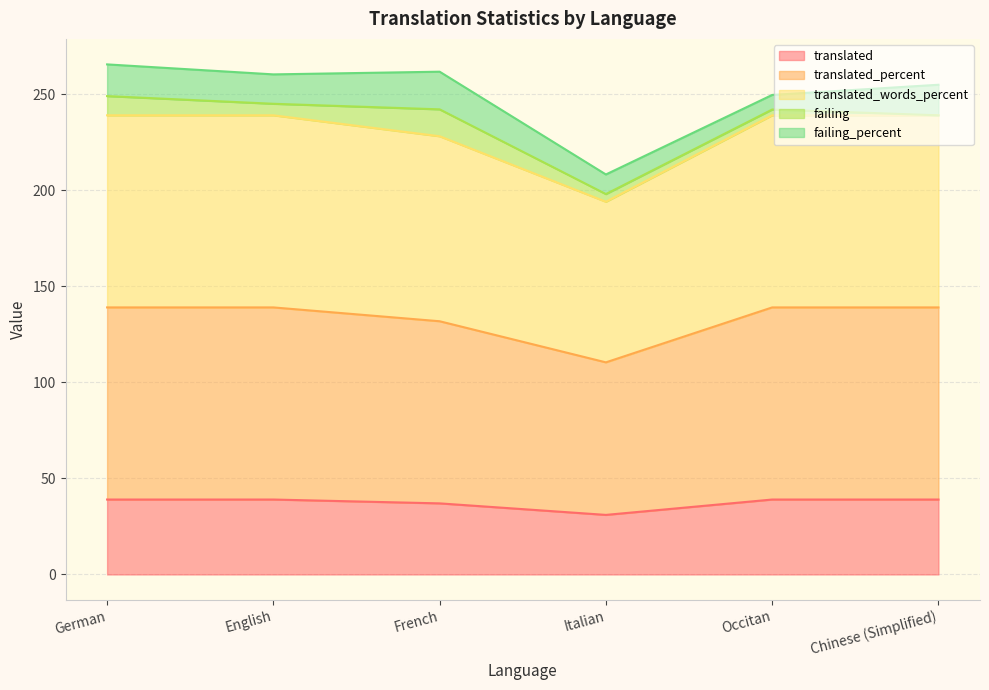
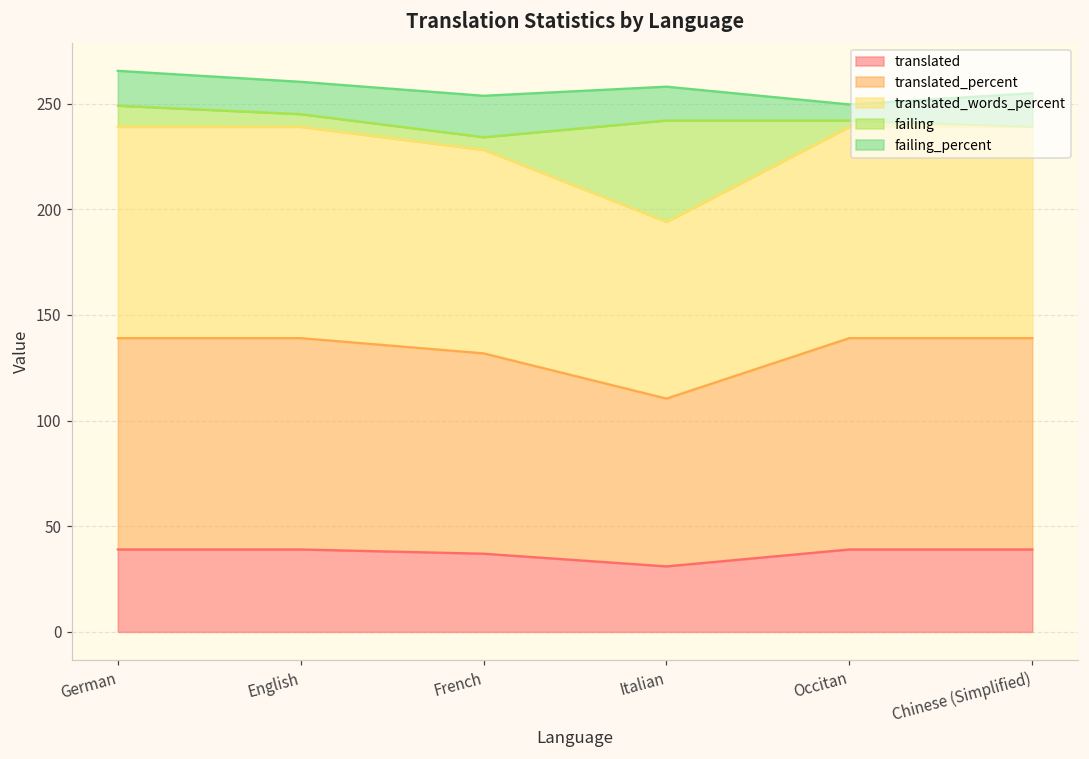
  {
    "failing": {
      "German": 10,
      "English": 6,
-     "French": 14,
-     "Italian": 4,
+     "French": 6,
+     "Italian": 48,
      "Occitan": 3
    },
    "failing_percent": {
      "German": 17,
      "English": 15,
      "French": 20,
-     "Italian": 10,
+     "Italian": 16,
      "Occitan": 8
    }
  }
